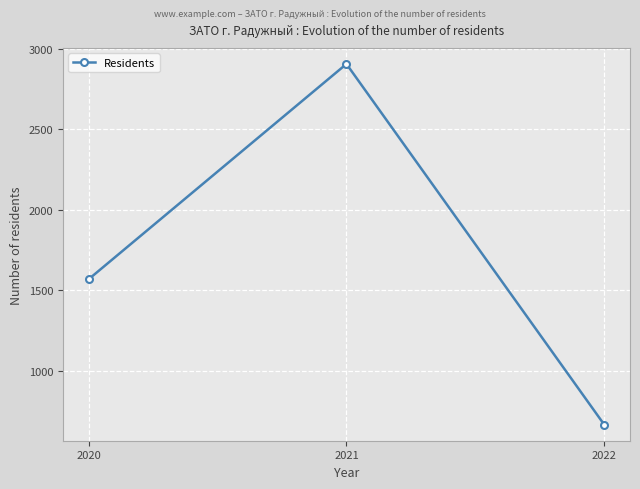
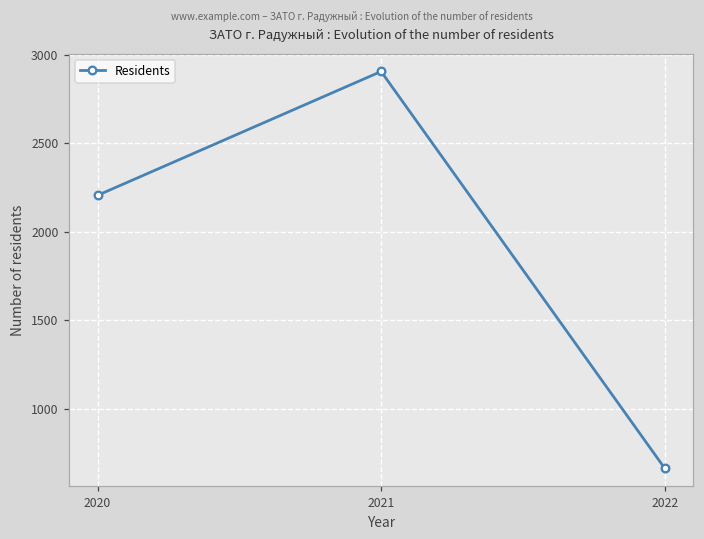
  {
-   "2020": 1570,
+   "2020": 2210,
    "2021": 2910,
    "2022": 670
  }
